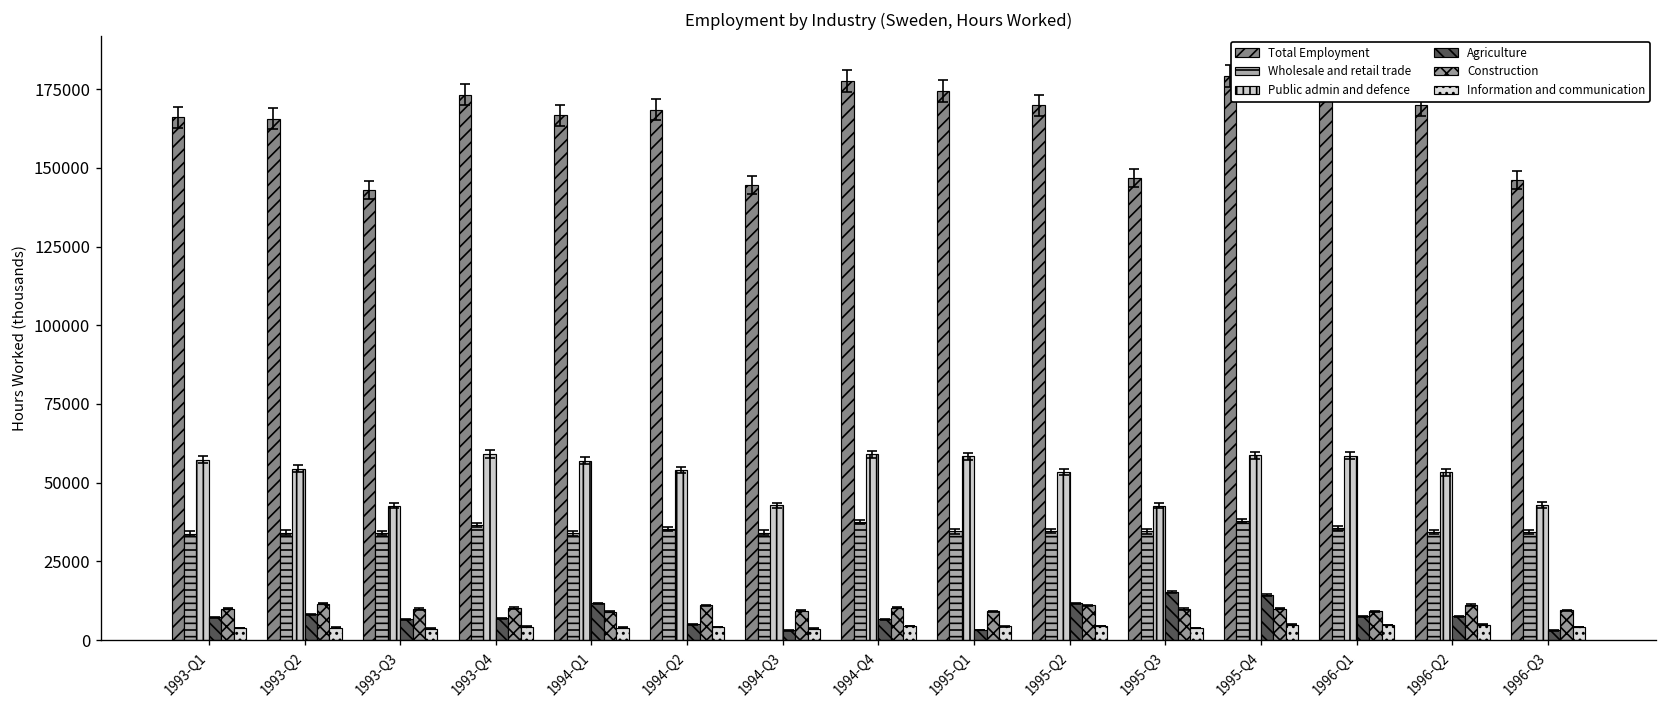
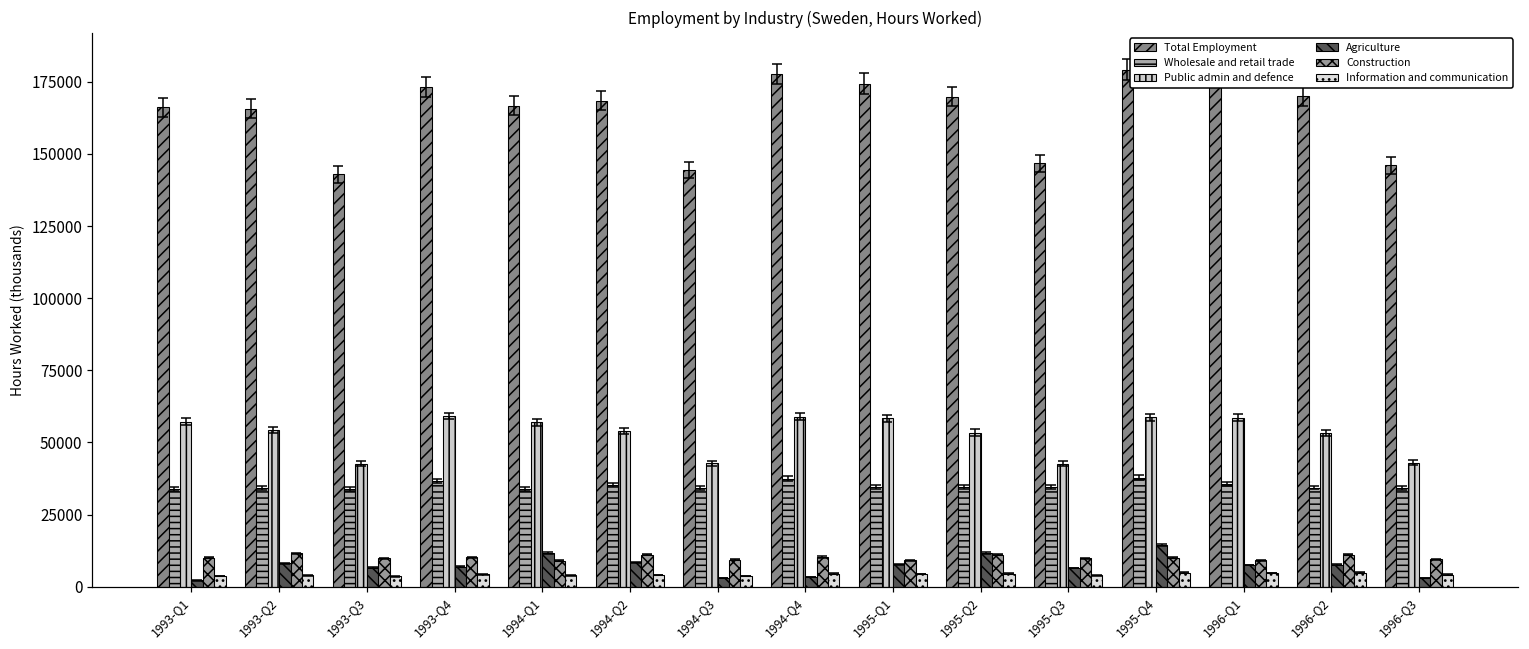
  {
    "Agriculture": {
-     "1993-Q1": 7000,
+     "1993-Q1": 2000,
      "1993-Q2": 8000,
      "1993-Q3": 7000,
      "1993-Q4": 7000,
      "1994-Q1": 12000,
-     "1994-Q2": 5000,
+     "1994-Q2": 8000,
      "1994-Q3": 3000,
-     "1994-Q4": 7000,
-     "1995-Q1": 3000,
+     "1994-Q4": 3000,
+     "1995-Q1": 8000,
      "1995-Q2": 12000,
-     "1995-Q3": 15000,
+     "1995-Q3": 6000,
      "1995-Q4": 14000,
      "1996-Q1": 8000,
      "1996-Q2": 8000,
      "1996-Q3": 3000
    }
  }
